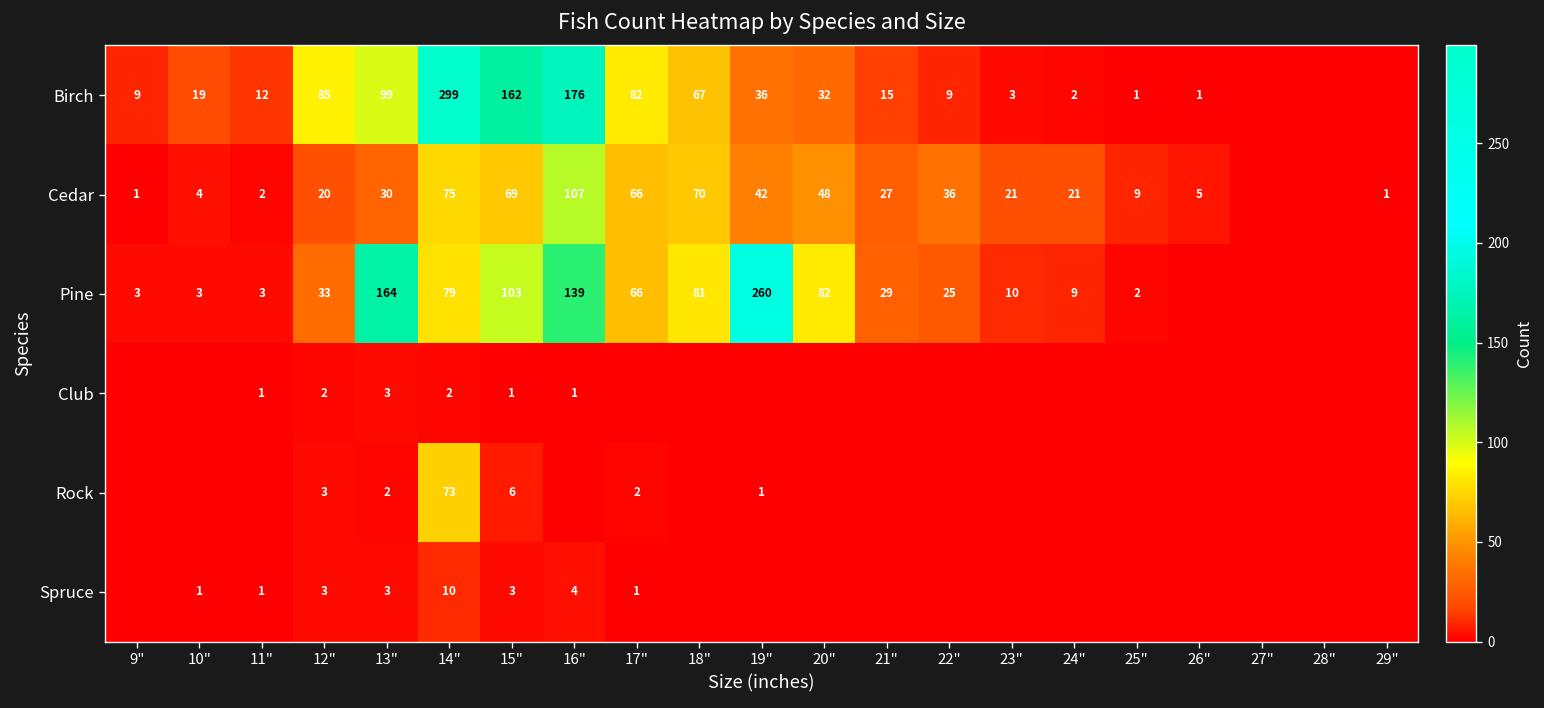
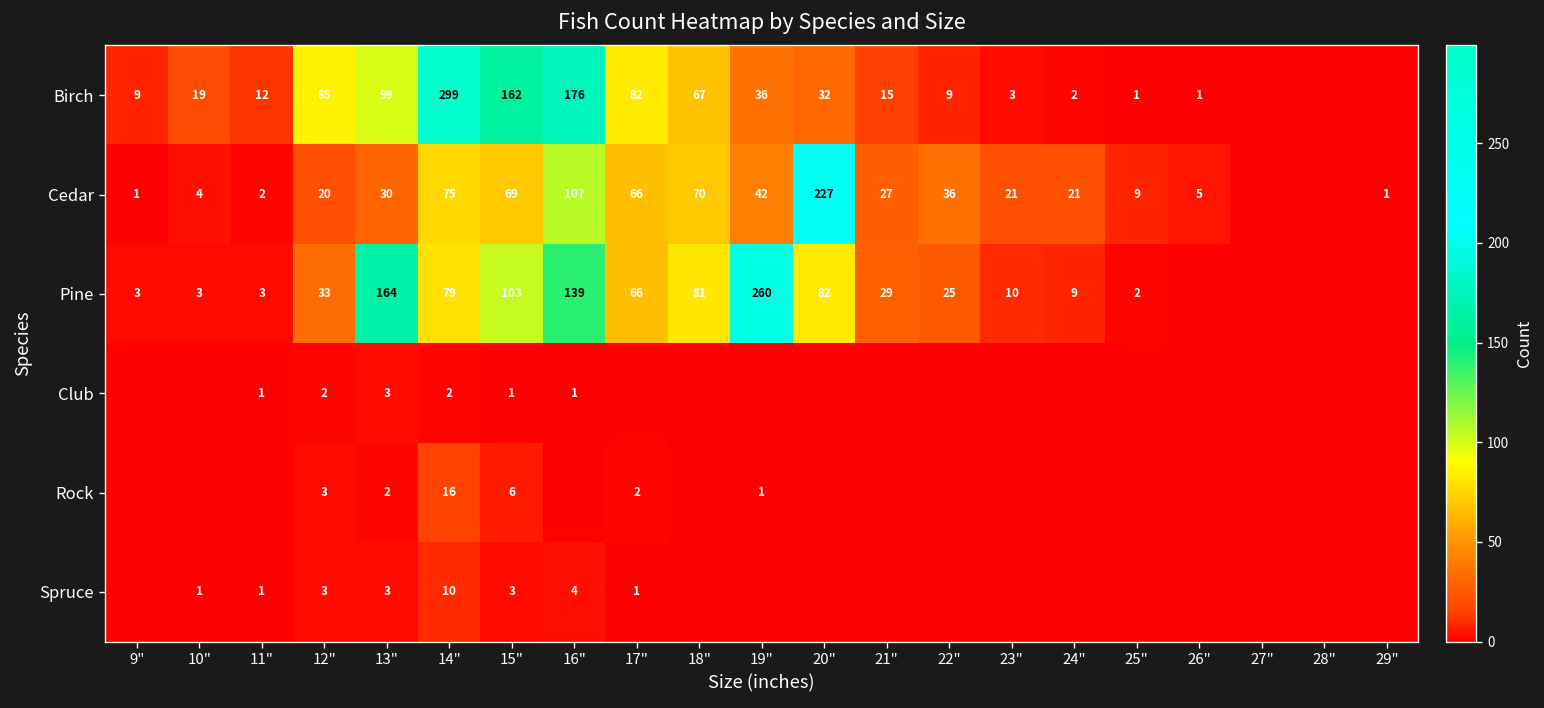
  {
    "Birch": {
      "9\"": 9,
      "10\"": 19,
      "11\"": 12,
      "12\"": 85,
      "13\"": 99,
      "14\"": 299,
      "15\"": 162,
      "16\"": 176,
      "17\"": 82,
      "18\"": 67,
      "19\"": 36,
      "20\"": 32,
      "21\"": 15,
      "22\"": 9,
      "23\"": 3,
      "24\"": 2,
      "25\"": 1,
      "26\"": 1
    },
    "Cedar": {
      "9\"": 1,
      "10\"": 4,
      "11\"": 2,
      "12\"": 20,
      "13\"": 30,
      "14\"": 75,
      "15\"": 69,
      "16\"": 107,
      "17\"": 66,
      "18\"": 70,
      "19\"": 42,
-     "20\"": 48,
+     "20\"": 227,
      "21\"": 27,
      "22\"": 36,
      "23\"": 21,
      "24\"": 21,
      "25\"": 9,
      "26\"": 5,
      "29\"": 1
    },
    "Pine": {
      "9\"": 3,
      "10\"": 3,
      "11\"": 3,
      "12\"": 33,
      "13\"": 164,
      "14\"": 79,
      "15\"": 103,
      "16\"": 139,
      "17\"": 66,
      "18\"": 81,
      "19\"": 260,
      "20\"": 82,
      "21\"": 29,
      "22\"": 25,
      "23\"": 10,
      "24\"": 9,
      "25\"": 2
    },
    "Club": {
      "11\"": 1,
      "12\"": 2,
      "13\"": 3,
      "14\"": 2,
      "15\"": 1,
      "16\"": 1
    },
    "Rock": {
      "12\"": 3,
      "13\"": 2,
-     "14\"": 73,
+     "14\"": 16,
      "15\"": 6,
      "17\"": 2,
      "19\"": 1
    },
    "Spruce": {
      "10\"": 1,
      "11\"": 1,
      "12\"": 3,
      "13\"": 3,
      "14\"": 10,
      "15\"": 3,
      "16\"": 4,
      "17\"": 1
    }
  }
